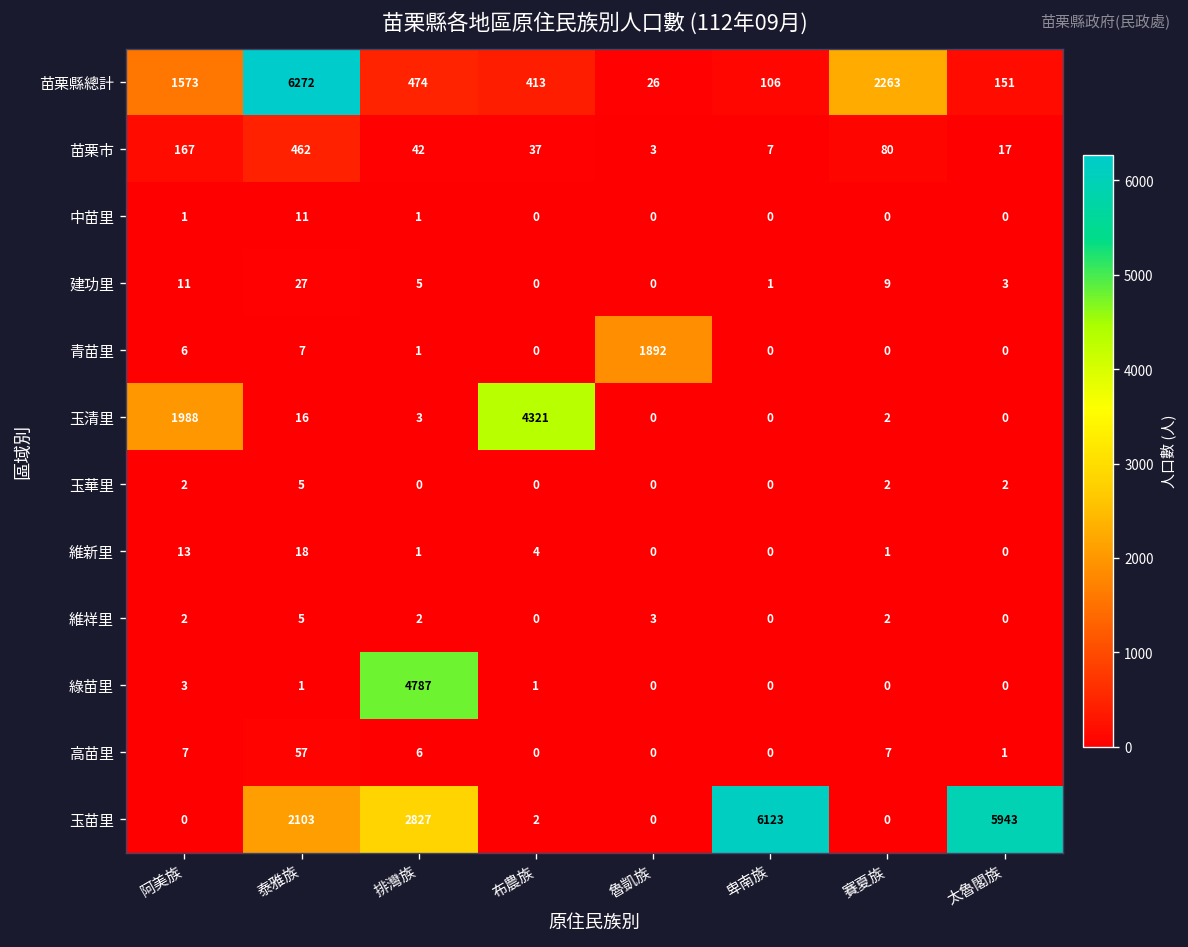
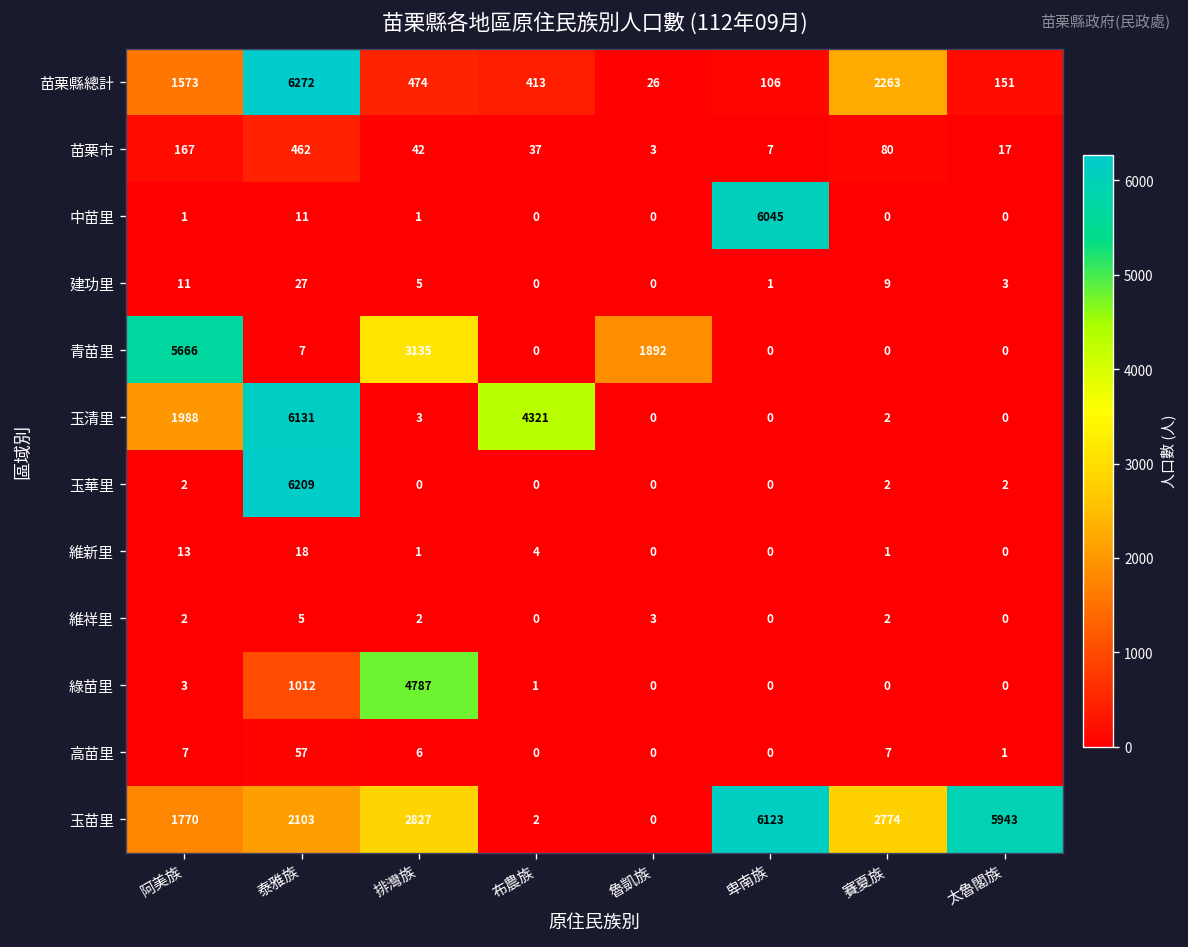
  {
    "苗栗縣總計": {
      "阿美族": 1573,
      "泰雅族": 6272,
      "排灣族": 474,
      "布農族": 413,
      "魯凱族": 26,
      "卑南族": 106,
      "賽夏族": 2263,
      "太魯閣族": 151
    },
    "苗栗市": {
      "阿美族": 167,
      "泰雅族": 462,
      "排灣族": 42,
      "布農族": 37,
      "魯凱族": 3,
      "卑南族": 7,
      "賽夏族": 80,
      "太魯閣族": 17
    },
    "中苗里": {
      "阿美族": 1,
      "泰雅族": 11,
      "排灣族": 1,
      "布農族": 0,
      "魯凱族": 0,
-     "卑南族": 0,
+     "卑南族": 6045,
      "賽夏族": 0,
      "太魯閣族": 0
    },
    "建功里": {
      "阿美族": 11,
      "泰雅族": 27,
      "排灣族": 5,
      "布農族": 0,
      "魯凱族": 0,
      "卑南族": 1,
      "賽夏族": 9,
      "太魯閣族": 3
    },
    "青苗里": {
-     "阿美族": 6,
+     "阿美族": 5666,
      "泰雅族": 7,
-     "排灣族": 1,
+     "排灣族": 3135,
      "布農族": 0,
      "魯凱族": 1892,
      "卑南族": 0,
      "賽夏族": 0,
      "太魯閣族": 0
    },
    "玉清里": {
      "阿美族": 1988,
-     "泰雅族": 16,
+     "泰雅族": 6131,
      "排灣族": 3,
      "布農族": 4321,
      "魯凱族": 0,
      "卑南族": 0,
      "賽夏族": 2,
      "太魯閣族": 0
    },
    "玉華里": {
      "阿美族": 2,
-     "泰雅族": 5,
+     "泰雅族": 6209,
      "排灣族": 0,
      "布農族": 0,
      "魯凱族": 0,
      "卑南族": 0,
      "賽夏族": 2,
      "太魯閣族": 2
    },
    "維新里": {
      "阿美族": 13,
      "泰雅族": 18,
      "排灣族": 1,
      "布農族": 4,
      "魯凱族": 0,
      "卑南族": 0,
      "賽夏族": 1,
      "太魯閣族": 0
    },
    "維祥里": {
      "阿美族": 2,
      "泰雅族": 5,
      "排灣族": 2,
      "布農族": 0,
      "魯凱族": 3,
      "卑南族": 0,
      "賽夏族": 2,
      "太魯閣族": 0
    },
    "綠苗里": {
      "阿美族": 3,
-     "泰雅族": 1,
+     "泰雅族": 1012,
      "排灣族": 4787,
      "布農族": 1,
      "魯凱族": 0,
      "卑南族": 0,
      "賽夏族": 0,
      "太魯閣族": 0
    },
    "高苗里": {
      "阿美族": 7,
      "泰雅族": 57,
      "排灣族": 6,
      "布農族": 0,
      "魯凱族": 0,
      "卑南族": 0,
      "賽夏族": 7,
      "太魯閣族": 1
    },
    "玉苗里": {
-     "阿美族": 0,
+     "阿美族": 1770,
      "泰雅族": 2103,
      "排灣族": 2827,
      "布農族": 2,
      "魯凱族": 0,
      "卑南族": 6123,
-     "賽夏族": 0,
+     "賽夏族": 2774,
      "太魯閣族": 5943
    }
  }
